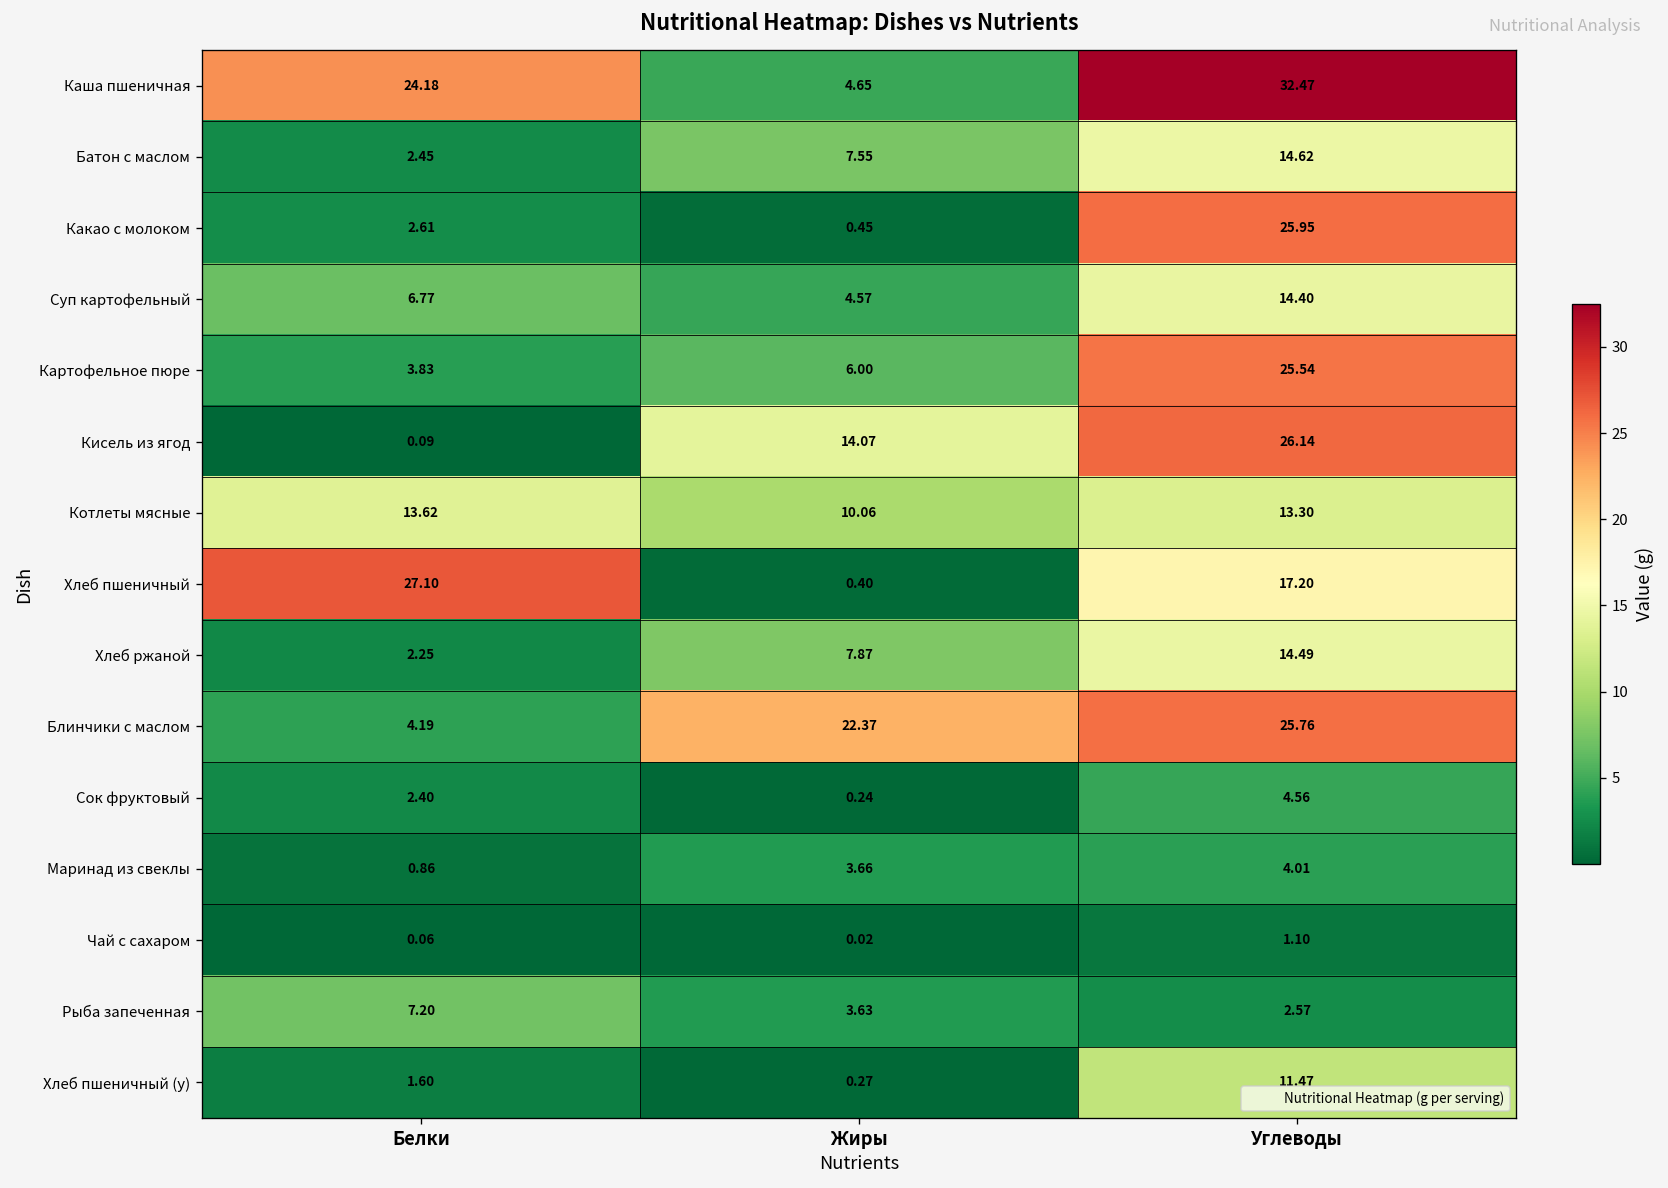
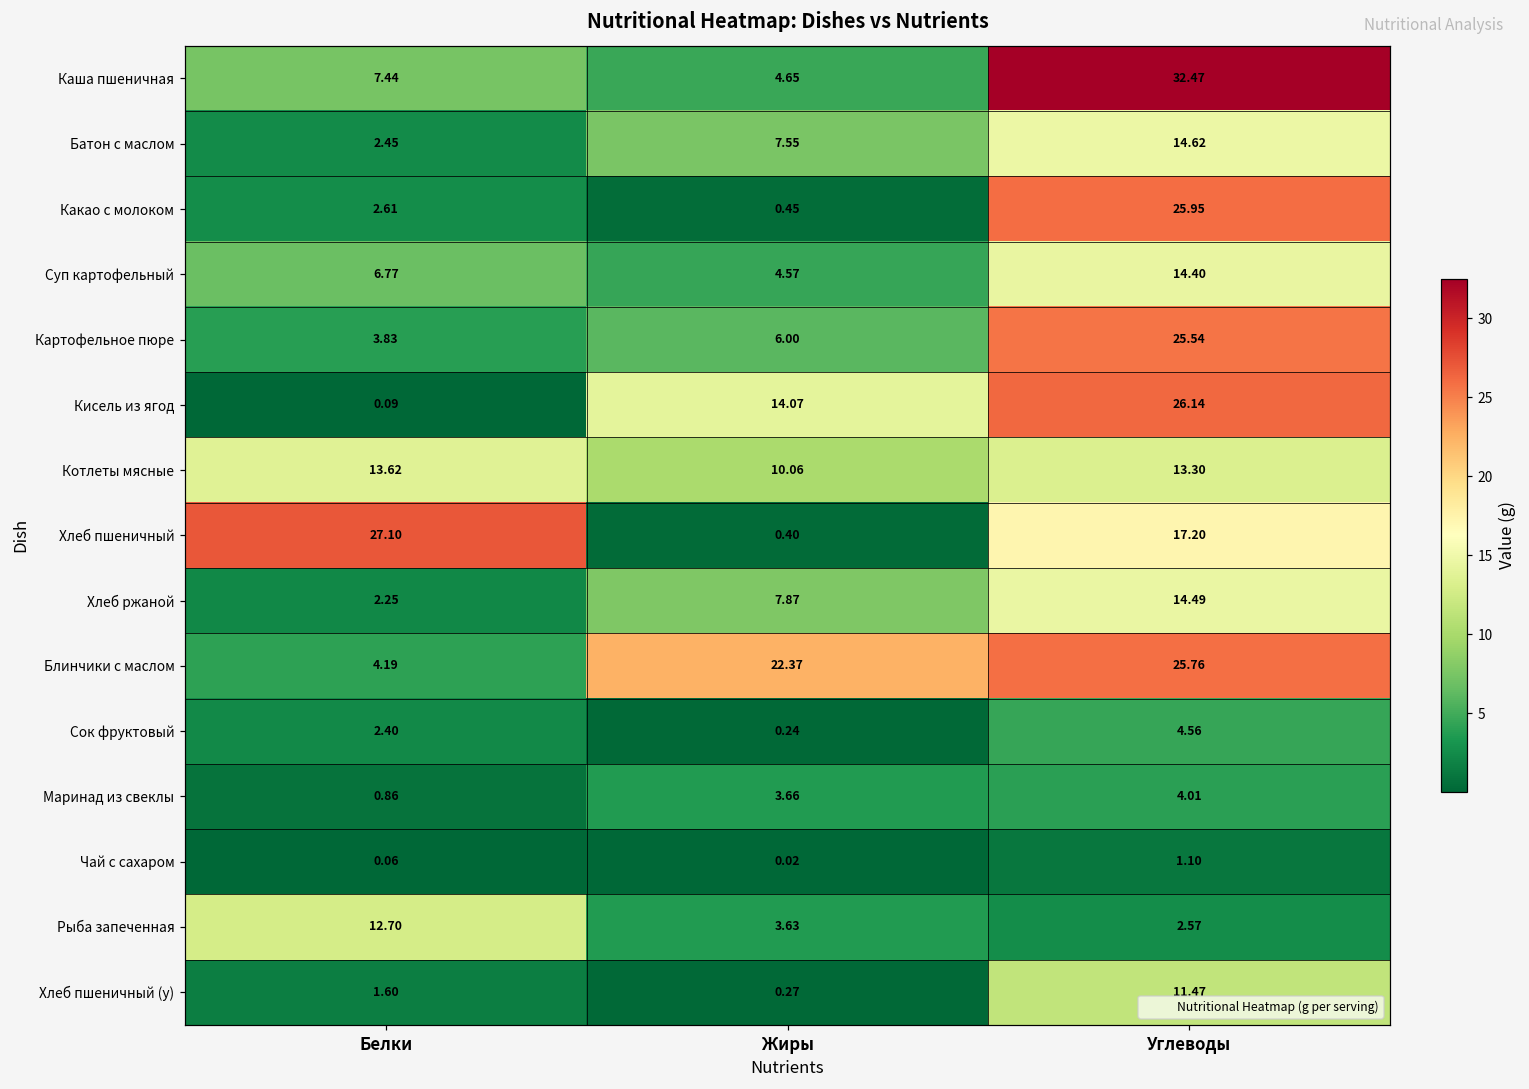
  {
    "Каша пшеничная": {
-     "Белки": 24.18,
+     "Белки": 7.44,
      "Жиры": 4.65,
      "Углеводы": 32.47
    },
    "Батон с маслом": {
      "Белки": 2.45,
      "Жиры": 7.55,
      "Углеводы": 14.62
    },
    "Какао с молоком": {
      "Белки": 2.61,
      "Жиры": 0.45,
      "Углеводы": 25.95
    },
    "Суп картофельный": {
      "Белки": 6.77,
      "Жиры": 4.57,
      "Углеводы": 14.40
    },
    "Картофельное пюре": {
      "Белки": 3.83,
      "Жиры": 6.00,
      "Углеводы": 25.54
    },
    "Кисель из ягод": {
      "Белки": 0.09,
      "Жиры": 14.07,
      "Углеводы": 26.14
    },
    "Котлеты мясные": {
      "Белки": 13.62,
      "Жиры": 10.06,
      "Углеводы": 13.30
    },
    "Хлеб пшеничный": {
      "Белки": 27.10,
      "Жиры": 0.40,
      "Углеводы": 17.20
    },
    "Хлеб ржаной": {
      "Белки": 2.25,
      "Жиры": 7.87,
      "Углеводы": 14.49
    },
    "Блинчики с маслом": {
      "Белки": 4.19,
      "Жиры": 22.37,
      "Углеводы": 25.76
    },
    "Сок фруктовый": {
      "Белки": 2.40,
      "Жиры": 0.24,
      "Углеводы": 4.56
    },
    "Маринад из свеклы": {
      "Белки": 0.86,
      "Жиры": 3.66,
      "Углеводы": 4.01
    },
    "Чай с сахаром": {
      "Белки": 0.06,
      "Жиры": 0.02,
      "Углеводы": 1.10
    },
    "Рыба запеченная": {
-     "Белки": 7.20,
+     "Белки": 12.70,
      "Жиры": 3.63,
      "Углеводы": 2.57
    },
    "Хлеб пшеничный (у)": {
      "Белки": 1.60,
      "Жиры": 0.27
    }
  }
